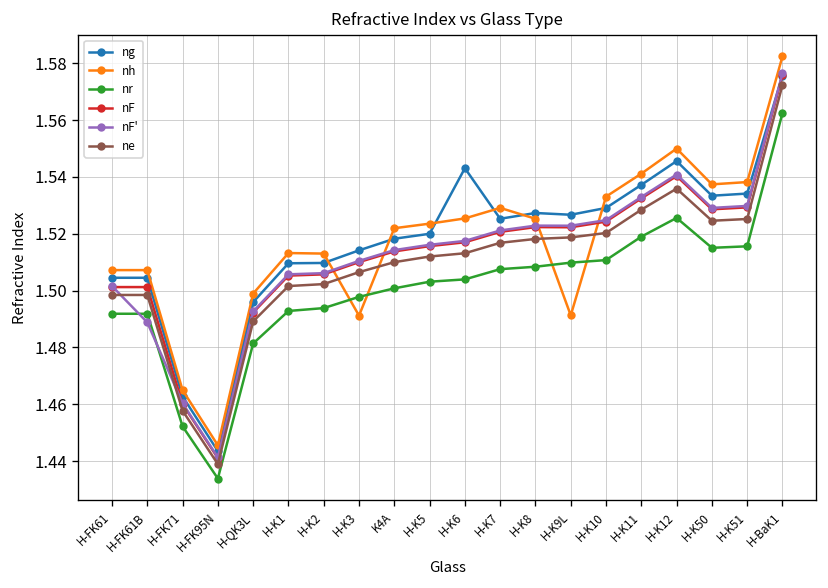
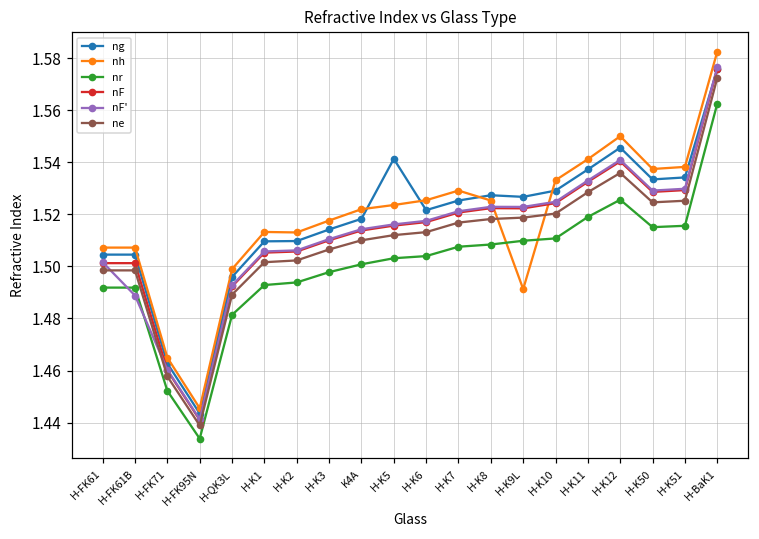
  {
    "ng": {
      "H-FK61": 1.505,
      "H-FK61B": 1.505,
      "H-FK71": 1.463,
      "H-FK95N": 1.443,
      "H-QK3L": 1.496,
      "H-K1": 1.510,
      "H-K2": 1.510,
      "H-K3": 1.514,
      "K4A": 1.518,
-     "H-K5": 1.520,
-     "H-K6": 1.543,
+     "H-K5": 1.541,
+     "H-K6": 1.522,
      "H-K7": 1.525,
      "H-K8": 1.527,
      "H-K9L": 1.527,
      "H-K10": 1.529,
      "H-K11": 1.537,
      "H-K12": 1.546,
      "H-K50": 1.533,
      "H-K51": 1.534
    },
    "nh": {
      "H-FK61": 1.507,
      "H-FK61B": 1.507,
      "H-FK71": 1.465,
      "H-FK95N": 1.446,
      "H-QK3L": 1.499,
      "H-K1": 1.513,
      "H-K2": 1.513,
-     "H-K3": 1.491,
+     "H-K3": 1.518,
      "K4A": 1.522,
      "H-K5": 1.524,
      "H-K6": 1.525,
      "H-K7": 1.529,
      "H-K8": 1.525,
      "H-K9L": 1.491,
      "H-K10": 1.533,
      "H-K11": 1.541,
      "H-K12": 1.550,
      "H-K50": 1.537,
      "H-K51": 1.538,
      "H-BaK1": 1.582
    },
    "nr": {
      "H-FK61": 1.492,
      "H-FK61B": 1.492,
      "H-FK71": 1.452,
      "H-FK95N": 1.434,
      "H-QK3L": 1.481,
      "H-K1": 1.493,
      "H-K2": 1.494,
      "H-K3": 1.498,
      "K4A": 1.501,
      "H-K5": 1.503,
      "H-K6": 1.504,
      "H-K7": 1.508,
      "H-K8": 1.508,
      "H-K9L": 1.510,
      "H-K10": 1.511,
      "H-K11": 1.519,
      "H-K12": 1.526,
      "H-K50": 1.515,
      "H-K51": 1.516,
      "H-BaK1": 1.563
    },
    "nF": {
      "H-FK61B": 1.501
    },
    "nF'": {
      "H-FK61B": 1.489
    },
    "ne": {
      "H-FK61": 1.498,
      "H-FK61B": 1.498,
      "H-FK71": 1.458,
      "H-FK95N": 1.439,
      "H-QK3L": 1.489,
      "H-K1": 1.502,
      "H-K2": 1.502,
      "H-K3": 1.506,
      "K4A": 1.510,
      "H-K5": 1.512,
      "H-K6": 1.513,
      "H-K7": 1.517,
      "H-K8": 1.518,
      "H-K9L": 1.519,
      "H-K10": 1.520,
      "H-K11": 1.528,
      "H-K12": 1.536,
      "H-K50": 1.525,
      "H-K51": 1.525,
      "H-BaK1": 1.572
    }
  }
